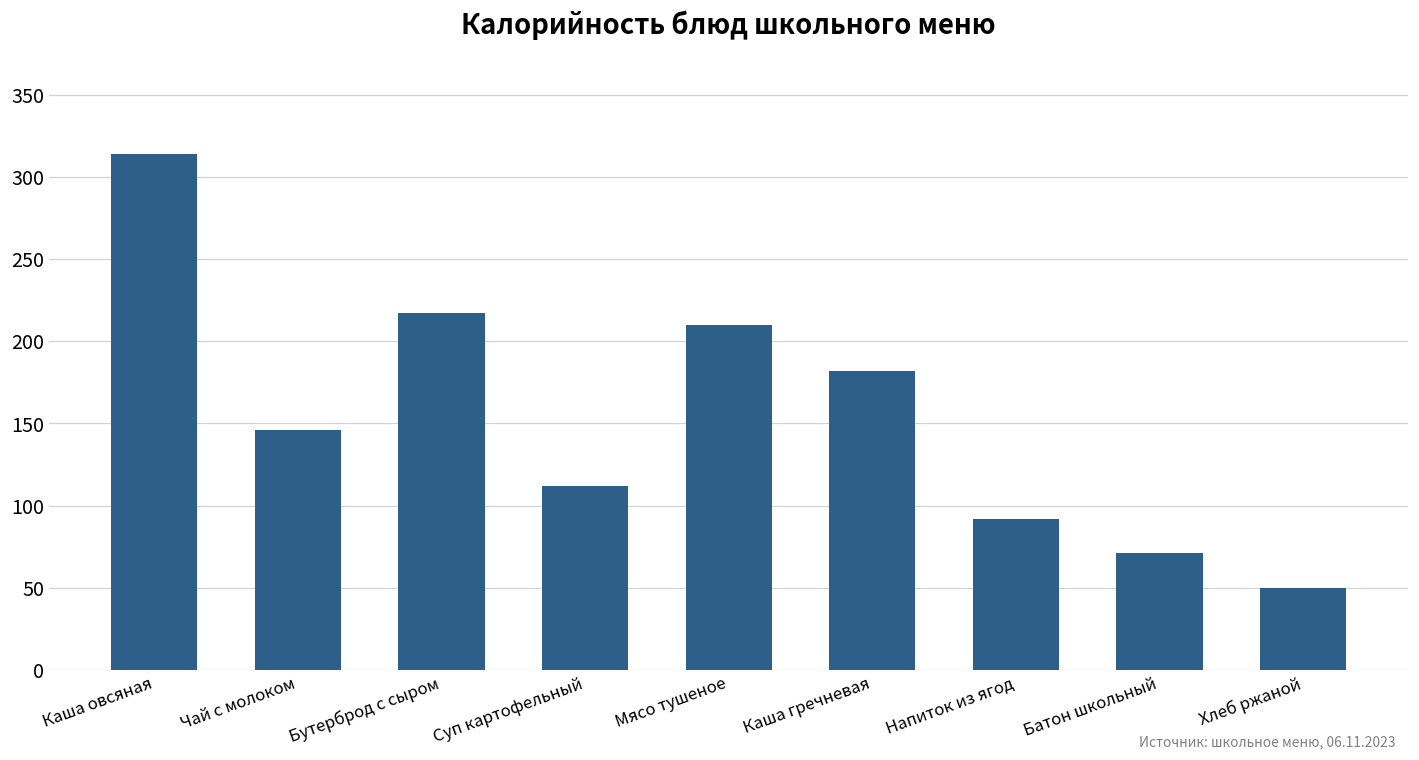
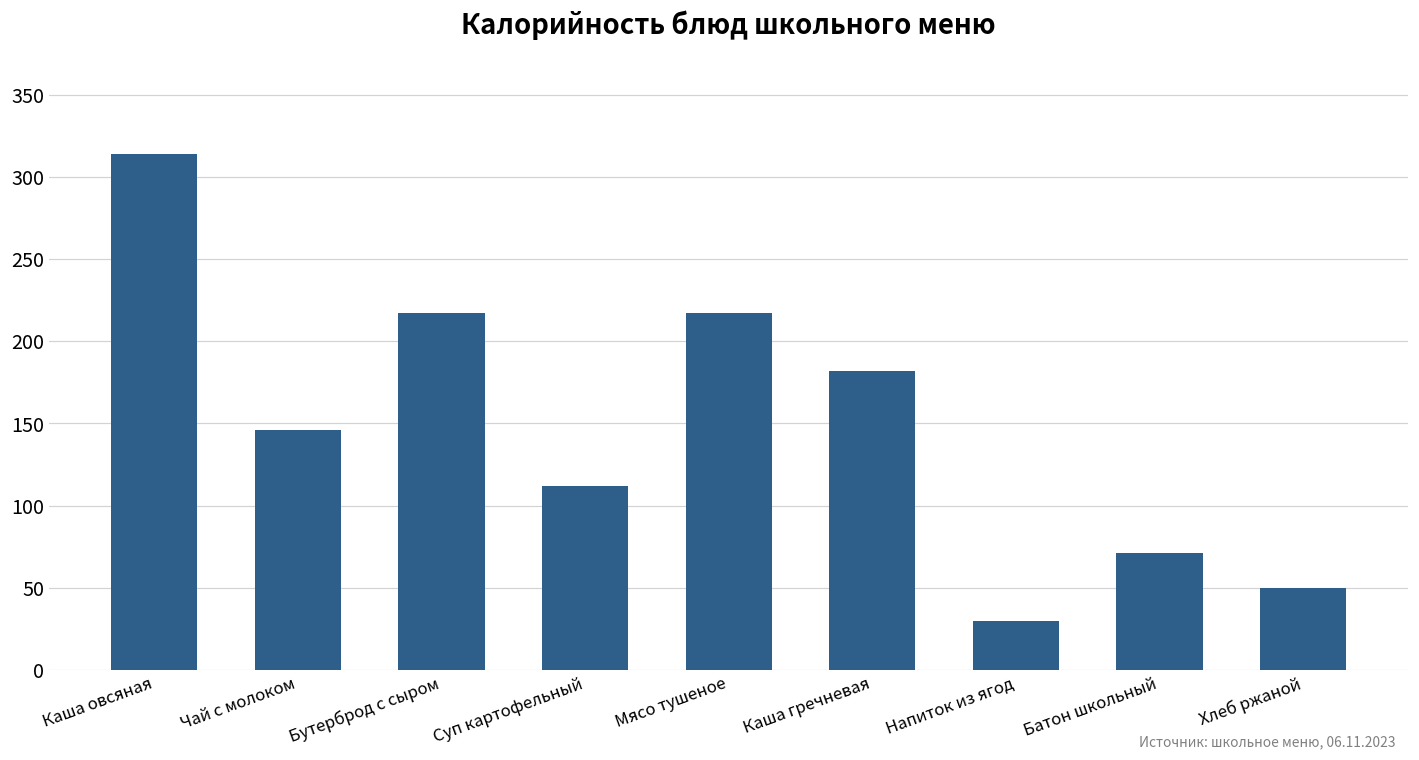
  {
    "Каша овсяная": 314,
    "Чай с молоком": 146,
    "Бутерброд с сыром": 217,
    "Суп картофельный": 112,
-   "Мясо тушеное": 210,
+   "Мясо тушеное": 217,
    "Каша гречневая": 182,
-   "Напиток из ягод": 92,
+   "Напиток из ягод": 30,
    "Батон школьный": 71,
    "Хлеб ржаной": 50
  }
